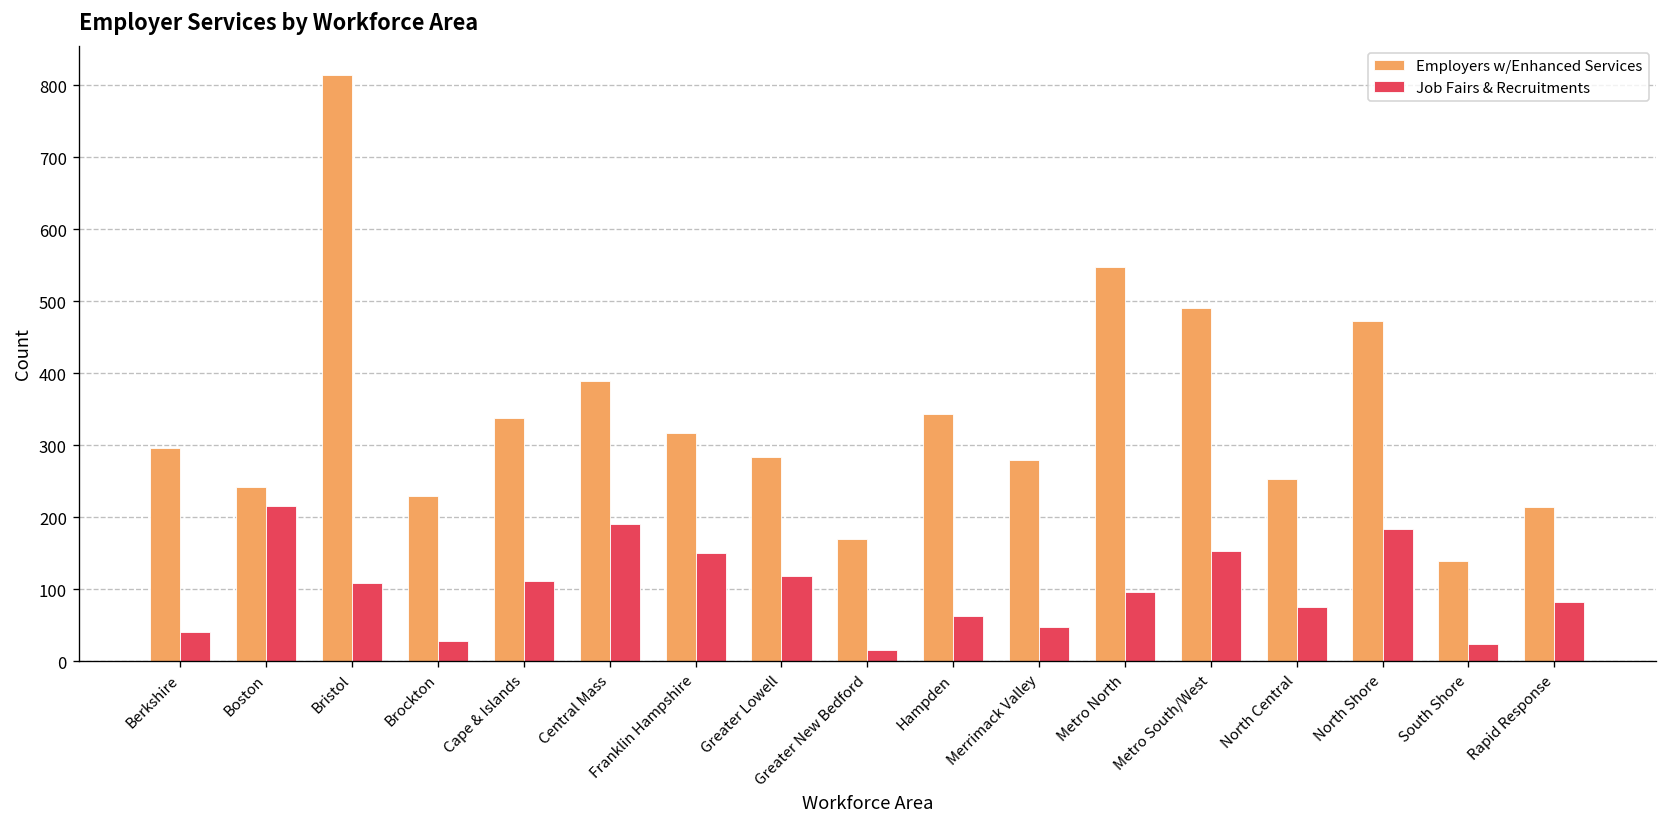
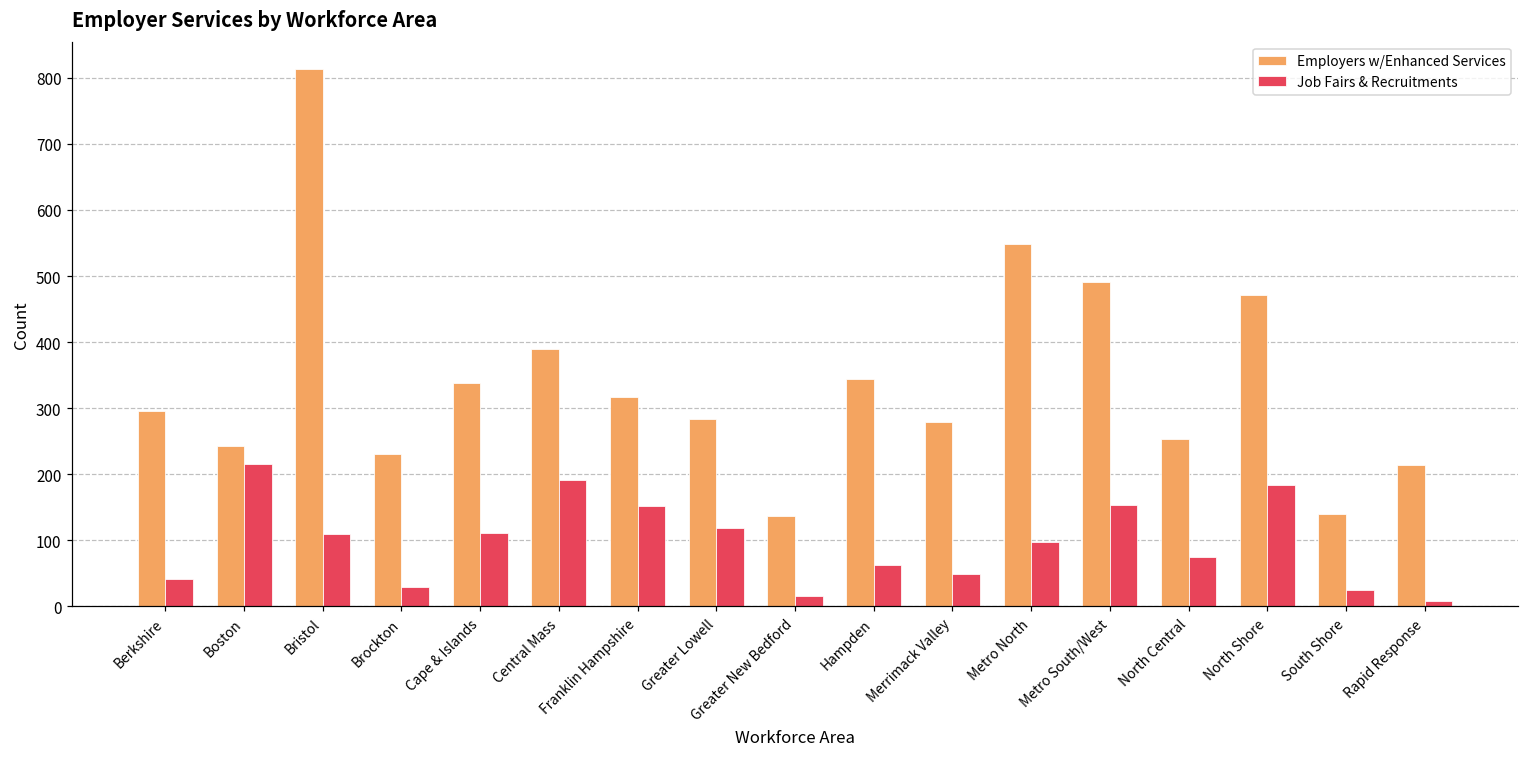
  {
    "Employers w/Enhanced Services": {
      "Berkshire": 300,
      "Boston": 240,
      "Bristol": 810,
      "Brockton": 230,
      "Cape & Islands": 340,
      "Central Mass": 390,
      "Franklin Hampshire": 320,
      "Greater Lowell": 280,
-     "Greater New Bedford": 170,
+     "Greater New Bedford": 140,
      "Hampden": 340,
      "Merrimack Valley": 280,
      "Metro North": 550,
      "Metro South/West": 490,
      "North Central": 250,
      "North Shore": 470,
      "South Shore": 140,
      "Rapid Response": 210
    },
    "Job Fairs & Recruitments": {
      "Berkshire": 40,
      "Boston": 220,
      "Bristol": 110,
      "Brockton": 30,
      "Cape & Islands": 110,
      "Central Mass": 190,
      "Franklin Hampshire": 150,
      "Greater Lowell": 120,
      "Greater New Bedford": 20,
      "Hampden": 60,
      "Merrimack Valley": 50,
      "Metro North": 100,
      "Metro South/West": 150,
      "North Central": 80,
      "North Shore": 180,
      "South Shore": 20,
-     "Rapid Response": 80
+     "Rapid Response": 10
    }
  }
